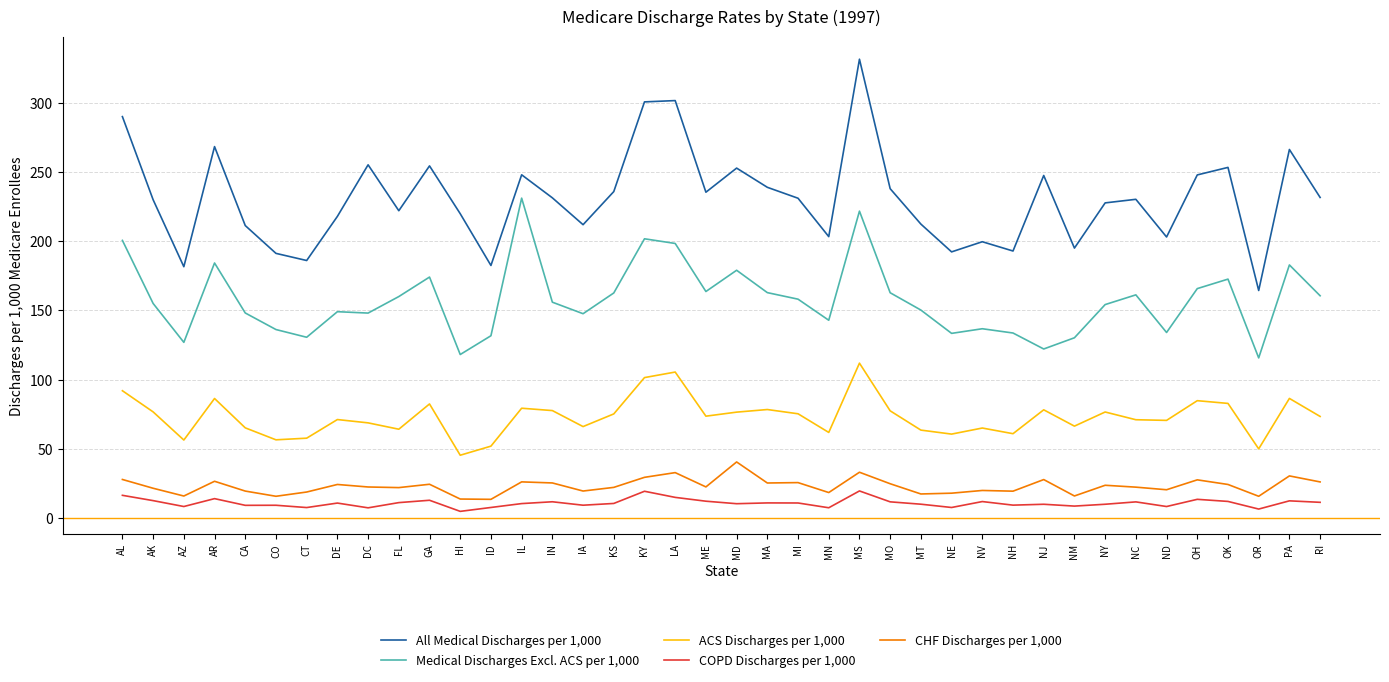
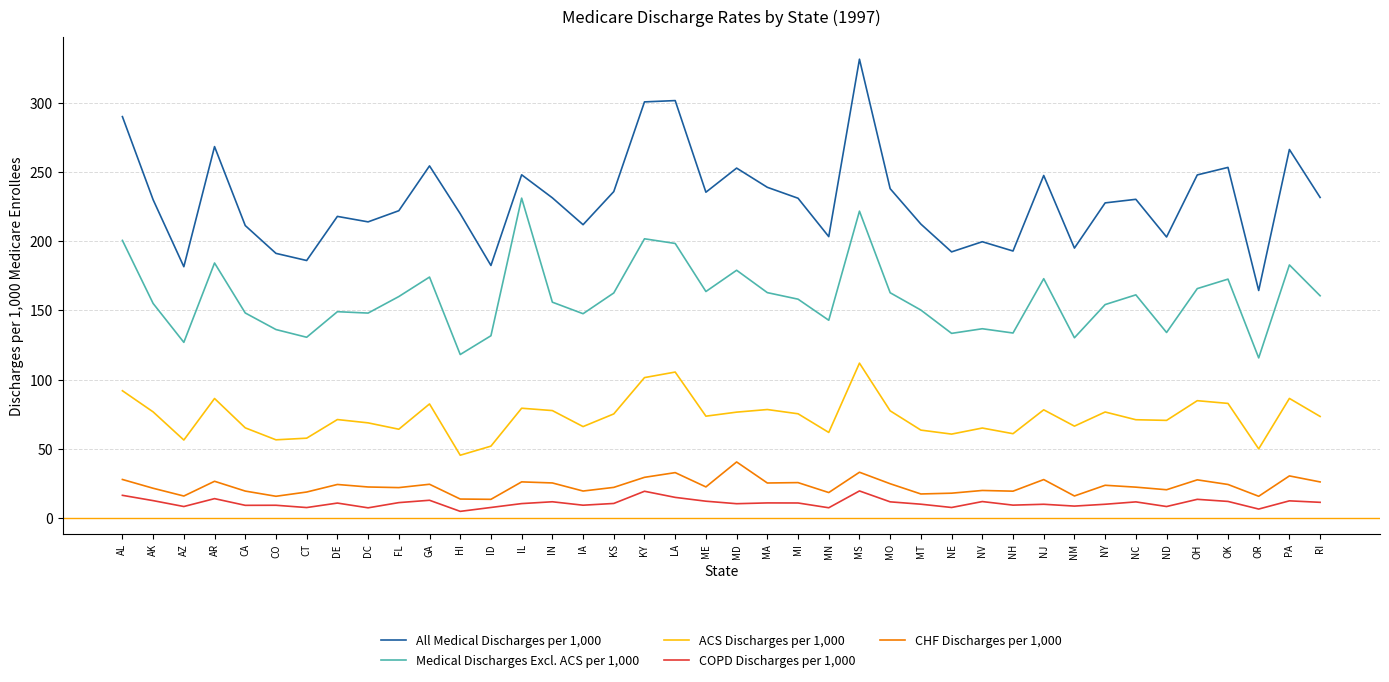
  {
    "All Medical Discharges per 1,000": {
      "AL": 290,
      "AK": 230,
      "AZ": 182,
      "AR": 269,
      "CA": 212,
      "CO": 191,
      "CT": 186,
      "DE": 218,
-     "DC": 256,
+     "DC": 214,
      "FL": 222,
      "GA": 255,
      "HI": 220,
      "ID": 183,
      "IL": 248,
      "IN": 232,
      "IA": 212,
      "KS": 236,
      "KY": 301,
      "LA": 302,
      "ME": 236,
      "MD": 253,
      "MA": 239,
      "MI": 231,
      "MN": 204,
      "MS": 332,
      "MO": 238,
      "MT": 213,
      "NE": 192,
      "NV": 200,
      "NH": 193,
      "NJ": 248,
      "NM": 195,
      "NY": 228,
      "NC": 231,
      "ND": 203,
      "OH": 248,
      "OK": 254,
      "OR": 164,
      "PA": 267,
      "RI": 232
    },
    "Medical Discharges Excl. ACS per 1,000": {
      "AL": 201,
      "AK": 155,
      "AZ": 127,
      "AR": 184,
      "CA": 148,
      "CO": 136,
      "CT": 131,
      "DE": 149,
      "DC": 148,
      "FL": 160,
      "GA": 174,
      "HI": 118,
      "ID": 132,
      "IL": 231,
      "IN": 156,
      "IA": 148,
      "KS": 163,
      "KY": 202,
      "LA": 199,
      "ME": 164,
      "MD": 179,
      "MA": 163,
      "MI": 158,
      "MN": 143,
      "MS": 222,
      "MO": 163,
      "MT": 150,
      "NE": 133,
      "NV": 137,
      "NH": 134,
-     "NJ": 122,
+     "NJ": 173,
      "NM": 130,
      "NY": 154,
      "NC": 161,
      "ND": 134,
      "OH": 166,
      "OK": 173,
      "OR": 116,
      "PA": 183,
      "RI": 161
    },
    "ACS Discharges per 1,000": {
      "AL": 92,
      "AK": 77,
      "AZ": 56,
      "AR": 86,
      "CA": 65,
      "CO": 56,
      "CT": 58,
      "DE": 71,
      "DC": 69,
      "FL": 64,
      "GA": 82,
      "HI": 45,
      "ID": 52,
      "IL": 79,
      "IN": 78,
      "IA": 66,
      "KS": 75,
      "KY": 101,
      "LA": 105,
      "ME": 73,
      "MD": 76,
      "MA": 78,
      "MI": 75,
      "MN": 62,
      "MS": 112,
      "MO": 77,
      "MT": 63,
      "NE": 60,
      "NV": 65,
      "NH": 61,
      "NJ": 78,
      "NM": 66,
      "NY": 76,
      "NC": 71,
      "ND": 70,
      "OH": 85,
      "OK": 83,
      "OR": 50,
      "PA": 86,
      "RI": 73
    },
    "COPD Discharges per 1,000": {
      "AL": 16,
      "AK": 12,
      "AZ": 8,
      "AR": 14,
      "CA": 9,
      "CO": 9,
      "CT": 7,
      "DE": 11,
      "DC": 7,
      "FL": 11,
      "GA": 13,
      "HI": 5,
      "ID": 7,
      "IL": 10,
      "IN": 11,
      "IA": 9,
      "KS": 10,
      "KY": 19,
      "LA": 15,
      "ME": 12,
      "MD": 10,
      "MA": 11,
      "MI": 11,
      "MN": 7,
      "MS": 19,
      "MO": 11,
      "MT": 10,
      "NE": 7,
      "NV": 12,
      "NH": 9,
      "NJ": 10,
      "NM": 8,
      "NY": 10,
      "NC": 11,
      "ND": 8,
      "OH": 13,
      "OK": 12,
      "OR": 6,
      "PA": 12,
      "RI": 11
    },
    "CHF Discharges per 1,000": {
      "AL": 28,
      "AK": 21,
      "AZ": 16,
      "AR": 26,
      "CA": 19,
      "CO": 15,
      "CT": 19,
      "DE": 24,
      "DC": 22,
      "FL": 22,
      "GA": 24,
      "HI": 13,
      "ID": 13,
      "IL": 26,
      "IN": 25,
      "IA": 19,
      "KS": 22,
      "KY": 29,
      "LA": 33,
      "ME": 22,
      "MD": 40,
      "MA": 25,
      "MI": 25,
      "MN": 18,
      "MS": 33,
      "MO": 25,
      "MT": 17,
      "NE": 18,
      "NV": 20,
      "NH": 19,
      "NJ": 28,
      "NM": 16,
      "NY": 23,
      "NC": 22,
      "ND": 20,
      "OH": 27,
      "OK": 24,
      "OR": 15,
      "PA": 30,
      "RI": 26
    }
  }
